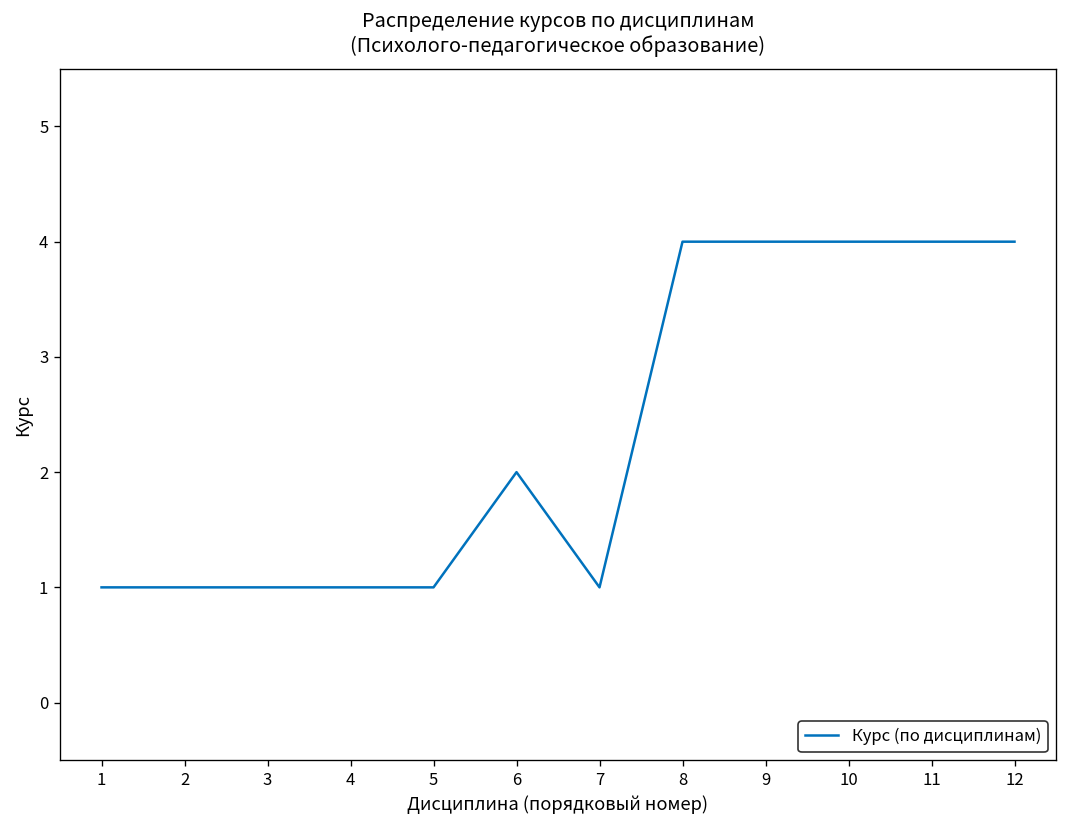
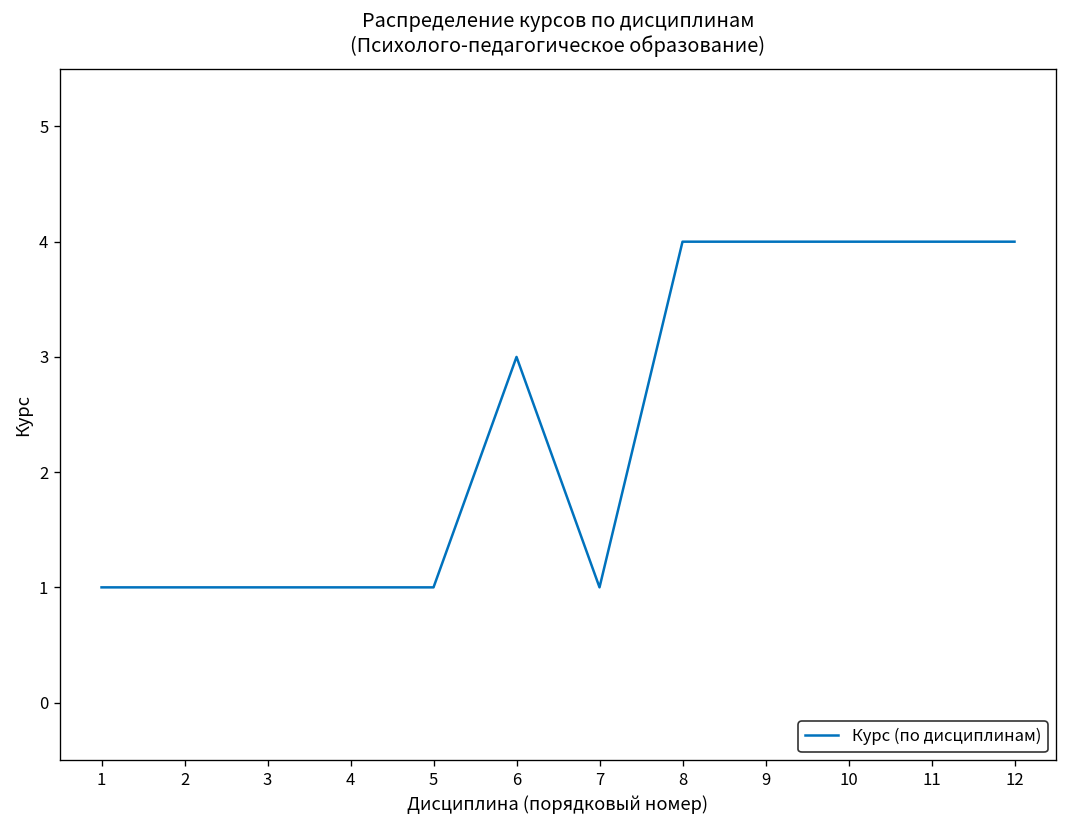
  {
    "1": 1,
    "2": 1,
    "3": 1,
    "4": 1,
    "5": 1,
-   "6": 2,
+   "6": 3,
    "7": 1,
    "8": 4,
    "9": 4,
    "10": 4,
    "11": 4,
    "12": 4
  }
